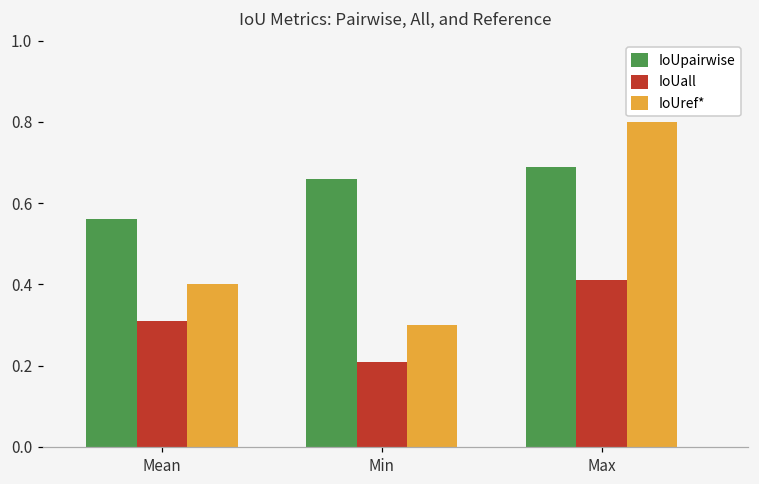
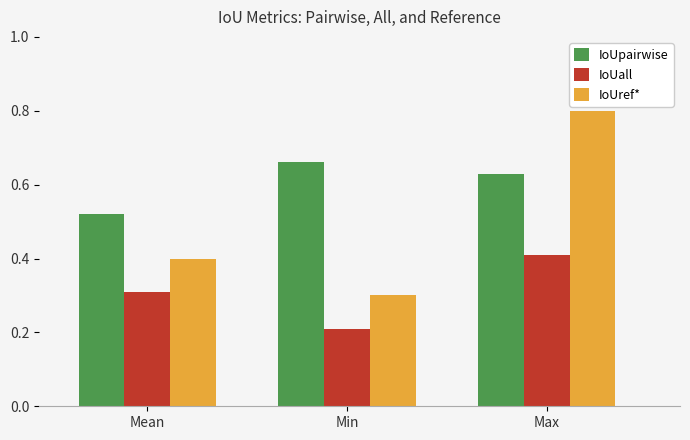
  {
    "IoUpairwise": {
-     "Mean": 0.56,
+     "Mean": 0.52,
      "Min": 0.66,
-     "Max": 0.69
+     "Max": 0.63
    },
    "IoUall": {
      "Mean": 0.31,
      "Min": 0.21,
      "Max": 0.41
    },
    "IoUref*": {
      "Mean": 0.40,
      "Min": 0.30,
      "Max": 0.80
    }
  }
